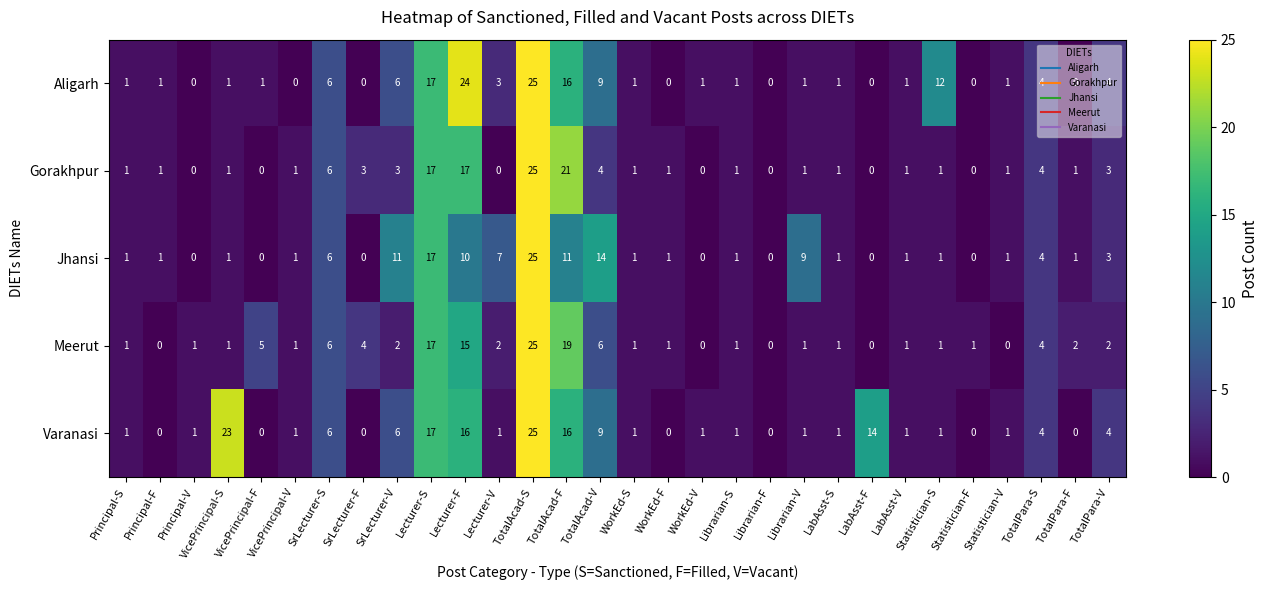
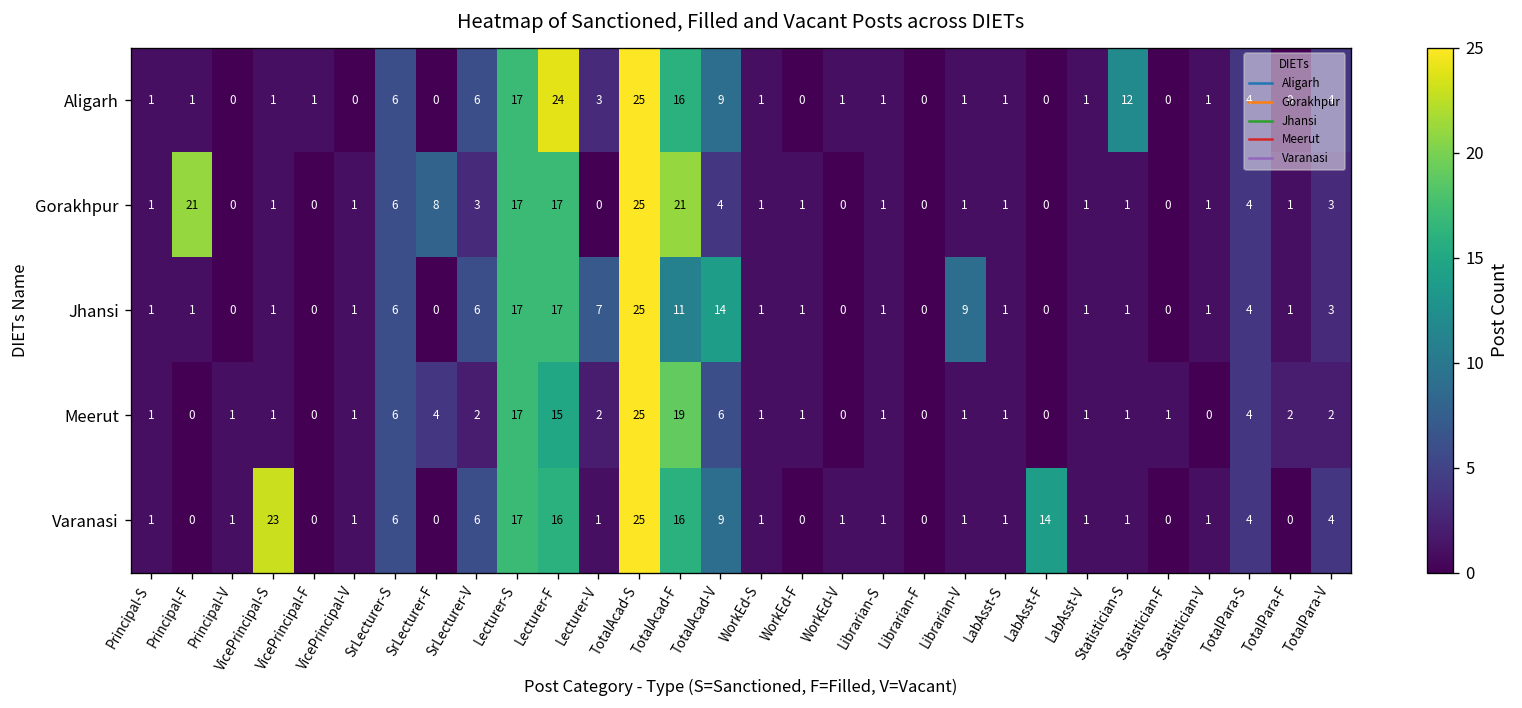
  {
    "Aligarh": {
      "Principal-S": 1,
      "Principal-F": 1,
      "Principal-V": 0,
      "VicePrincipal-S": 1,
      "VicePrincipal-F": 1,
      "VicePrincipal-V": 0,
      "SrLecturer-S": 6,
      "SrLecturer-F": 0,
      "SrLecturer-V": 6,
      "Lecturer-S": 17,
      "Lecturer-F": 24,
      "Lecturer-V": 3,
      "TotalAcad-S": 25,
      "TotalAcad-F": 16,
      "TotalAcad-V": 9,
      "WorkEd-S": 1,
      "WorkEd-F": 0,
      "WorkEd-V": 1,
      "Librarian-S": 1,
      "Librarian-F": 0,
      "Librarian-V": 1,
      "LabAsst-S": 1,
      "LabAsst-F": 0,
      "LabAsst-V": 1,
      "Statistician-S": 12,
      "Statistician-F": 0,
      "Statistician-V": 1
    },
    "Gorakhpur": {
      "Principal-S": 1,
-     "Principal-F": 1,
+     "Principal-F": 21,
      "Principal-V": 0,
      "VicePrincipal-S": 1,
      "VicePrincipal-F": 0,
      "VicePrincipal-V": 1,
      "SrLecturer-S": 6,
-     "SrLecturer-F": 3,
+     "SrLecturer-F": 8,
      "SrLecturer-V": 3,
      "Lecturer-S": 17,
      "Lecturer-F": 17,
      "Lecturer-V": 0,
      "TotalAcad-S": 25,
      "TotalAcad-F": 21,
      "TotalAcad-V": 4,
      "WorkEd-S": 1,
      "WorkEd-F": 1,
      "WorkEd-V": 0,
      "Librarian-S": 1,
      "Librarian-F": 0,
      "Librarian-V": 1,
      "LabAsst-S": 1,
      "LabAsst-F": 0,
      "LabAsst-V": 1,
      "Statistician-S": 1,
      "Statistician-F": 0,
      "Statistician-V": 1,
      "TotalPara-S": 4,
      "TotalPara-F": 1,
      "TotalPara-V": 3
    },
    "Jhansi": {
      "Principal-S": 1,
      "Principal-F": 1,
      "Principal-V": 0,
      "VicePrincipal-S": 1,
      "VicePrincipal-F": 0,
      "VicePrincipal-V": 1,
      "SrLecturer-S": 6,
      "SrLecturer-F": 0,
-     "SrLecturer-V": 11,
+     "SrLecturer-V": 6,
      "Lecturer-S": 17,
-     "Lecturer-F": 10,
+     "Lecturer-F": 17,
      "Lecturer-V": 7,
      "TotalAcad-S": 25,
      "TotalAcad-F": 11,
      "TotalAcad-V": 14,
      "WorkEd-S": 1,
      "WorkEd-F": 1,
      "WorkEd-V": 0,
      "Librarian-S": 1,
      "Librarian-F": 0,
      "Librarian-V": 9,
      "LabAsst-S": 1,
      "LabAsst-F": 0,
      "LabAsst-V": 1,
      "Statistician-S": 1,
      "Statistician-F": 0,
      "Statistician-V": 1,
      "TotalPara-S": 4,
      "TotalPara-F": 1,
      "TotalPara-V": 3
    },
    "Meerut": {
      "Principal-S": 1,
      "Principal-F": 0,
      "Principal-V": 1,
      "VicePrincipal-S": 1,
-     "VicePrincipal-F": 5,
+     "VicePrincipal-F": 0,
      "VicePrincipal-V": 1,
      "SrLecturer-S": 6,
      "SrLecturer-F": 4,
      "SrLecturer-V": 2,
      "Lecturer-S": 17,
      "Lecturer-F": 15,
      "Lecturer-V": 2,
      "TotalAcad-S": 25,
      "TotalAcad-F": 19,
      "TotalAcad-V": 6,
      "WorkEd-S": 1,
      "WorkEd-F": 1,
      "WorkEd-V": 0,
      "Librarian-S": 1,
      "Librarian-F": 0,
      "Librarian-V": 1,
      "LabAsst-S": 1,
      "LabAsst-F": 0,
      "LabAsst-V": 1,
      "Statistician-S": 1,
      "Statistician-F": 1,
      "Statistician-V": 0,
      "TotalPara-S": 4,
      "TotalPara-F": 2,
      "TotalPara-V": 2
    },
    "Varanasi": {
      "Principal-S": 1,
      "Principal-F": 0,
      "Principal-V": 1,
      "VicePrincipal-S": 23,
      "VicePrincipal-F": 0,
      "VicePrincipal-V": 1,
      "SrLecturer-S": 6,
      "SrLecturer-F": 0,
      "SrLecturer-V": 6,
      "Lecturer-S": 17,
      "Lecturer-F": 16,
      "Lecturer-V": 1,
      "TotalAcad-S": 25,
      "TotalAcad-F": 16,
      "TotalAcad-V": 9,
      "WorkEd-S": 1,
      "WorkEd-F": 0,
      "WorkEd-V": 1,
      "Librarian-S": 1,
      "Librarian-F": 0,
      "Librarian-V": 1,
      "LabAsst-S": 1,
      "LabAsst-F": 14,
      "LabAsst-V": 1,
      "Statistician-S": 1,
      "Statistician-F": 0,
      "Statistician-V": 1,
      "TotalPara-S": 4,
      "TotalPara-F": 0,
      "TotalPara-V": 4
    }
  }
